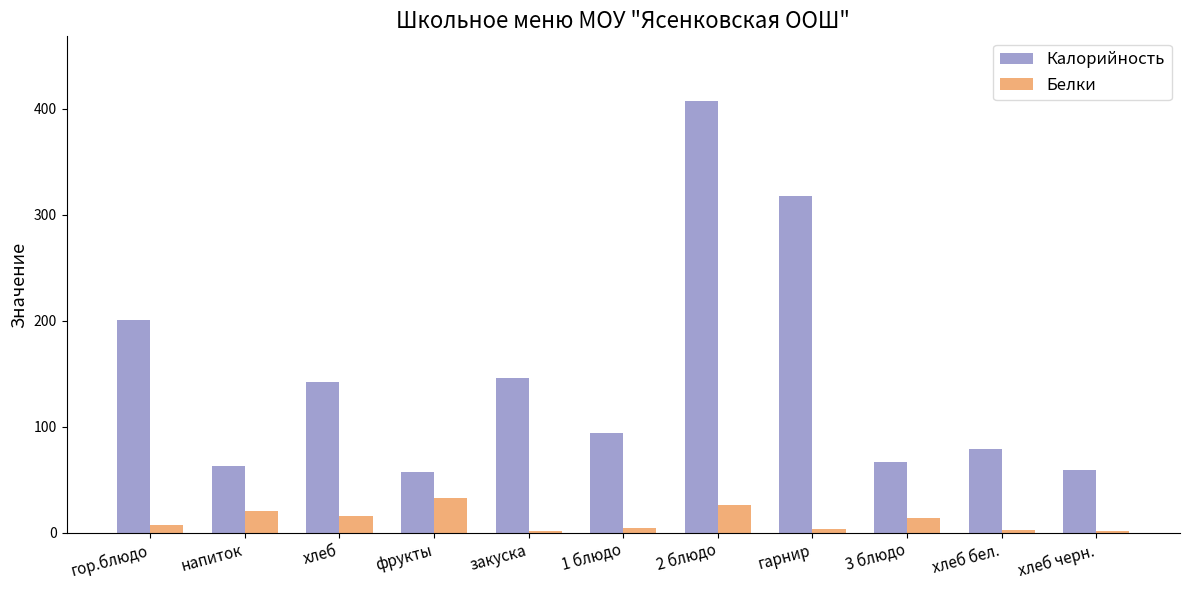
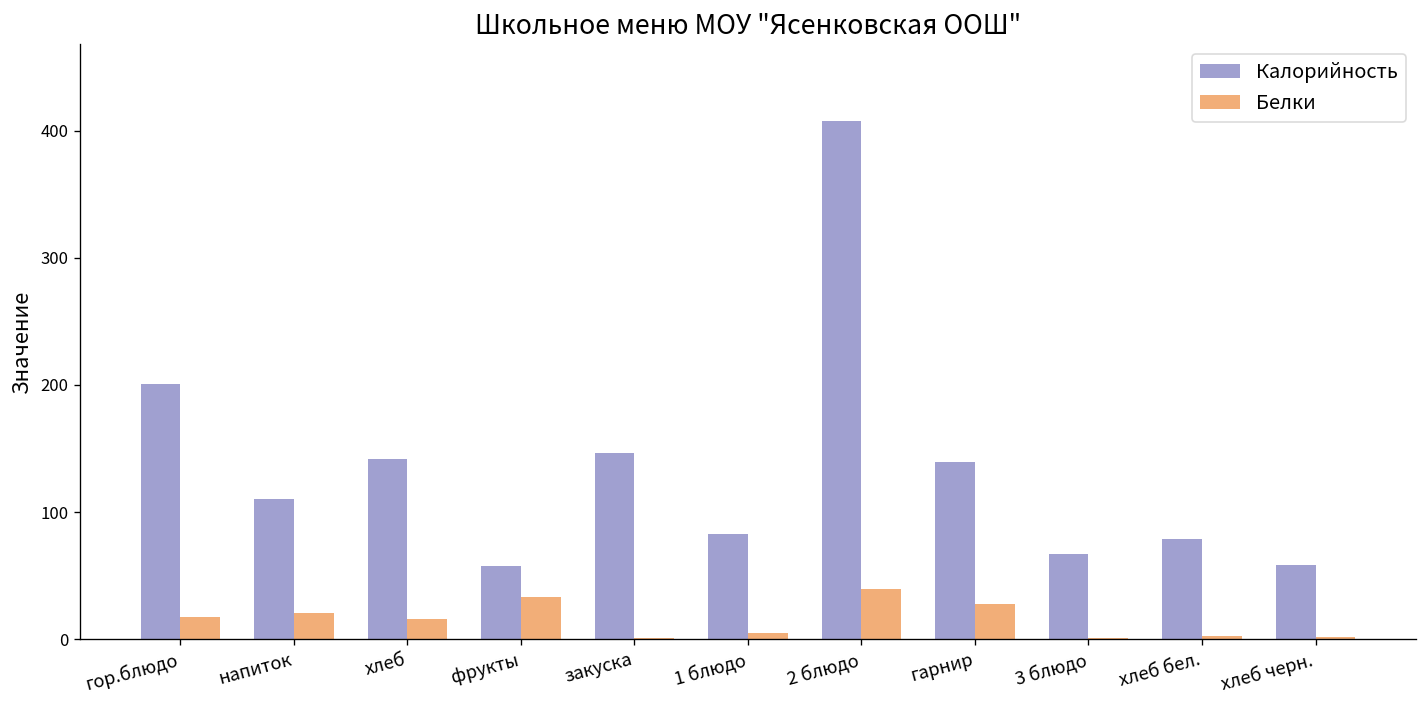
  {
    "Калорийность": {
      "гор.блюдо": 200,
-     "напиток": 63,
+     "напиток": 111,
      "хлеб": 142,
      "фрукты": 57,
      "закуска": 146,
-     "1 блюдо": 94,
+     "1 блюдо": 83,
      "2 блюдо": 407,
-     "гарнир": 318,
+     "гарнир": 139,
      "3 блюдо": 67,
      "хлеб бел.": 79,
      "хлеб черн.": 59
    },
    "Белки": {
-     "гор.блюдо": 7,
+     "гор.блюдо": 18,
      "напиток": 21,
      "хлеб": 16,
      "фрукты": 33,
      "1 блюдо": 5,
-     "2 блюдо": 26,
-     "гарнир": 3,
-     "3 блюдо": 14
+     "2 блюдо": 40,
+     "гарнир": 28,
+     "3 блюдо": 1
    }
  }
